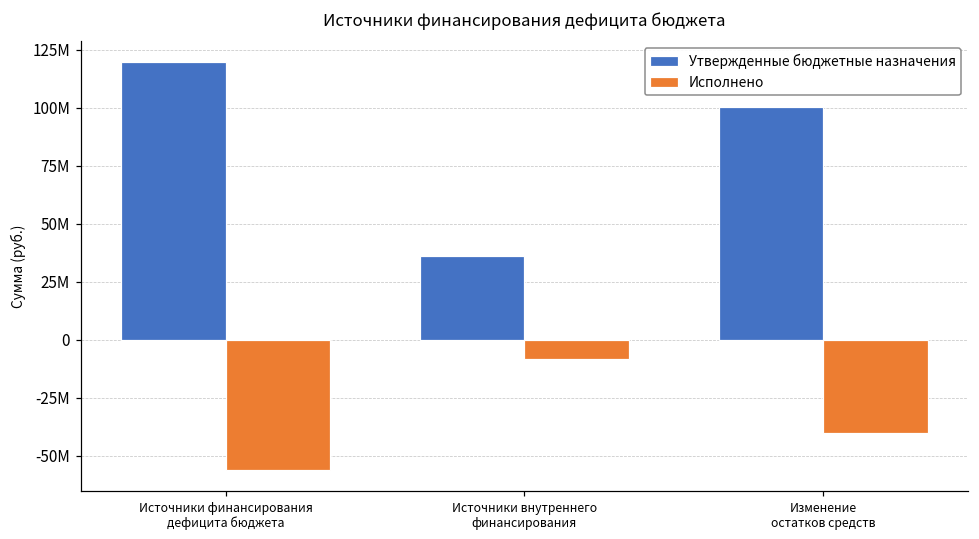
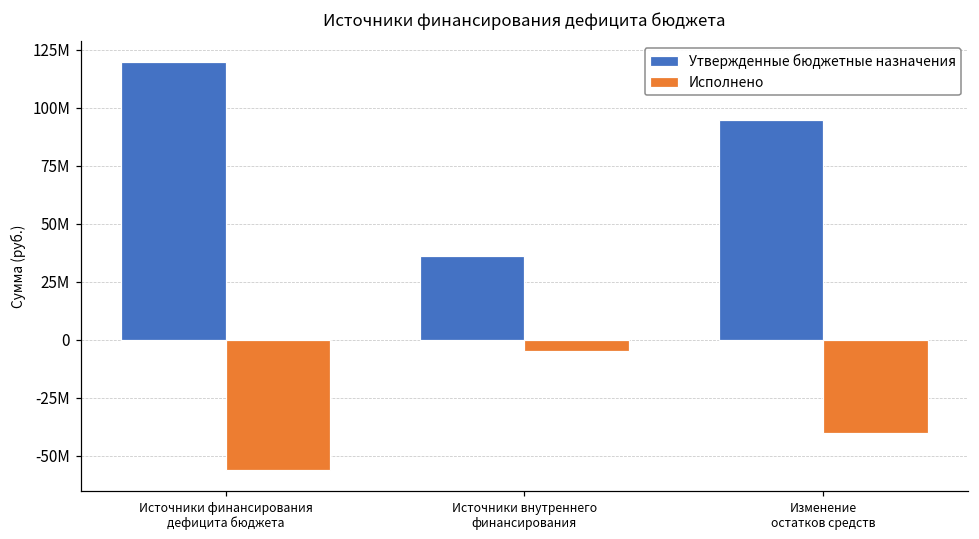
  {
    "Утвержденные бюджетные назначения": {
      "Источники финансирования дефицита бюджета": 120000000,
      "Источники внутреннего финансирования": 36000000,
-     "Изменение остатков средств": 100000000
+     "Изменение остатков средств": 95000000
    },
    "Исполнено": {
      "Источники финансирования дефицита бюджета": -56000000,
-     "Источники внутреннего финансирования": -8000000,
+     "Источники внутреннего финансирования": -5000000,
      "Изменение остатков средств": -40000000
    }
  }
